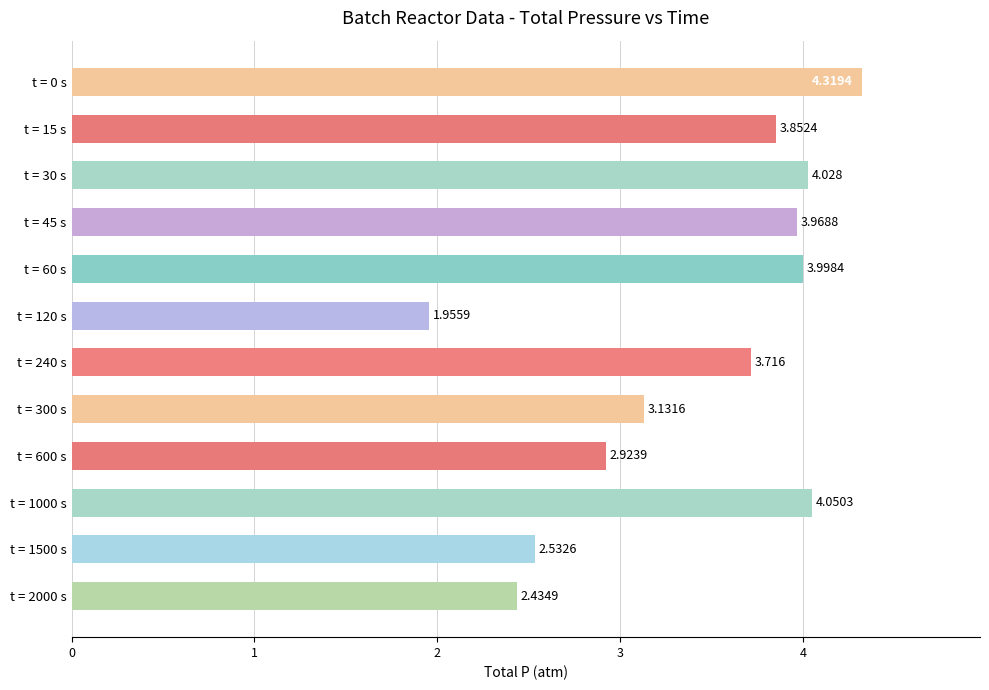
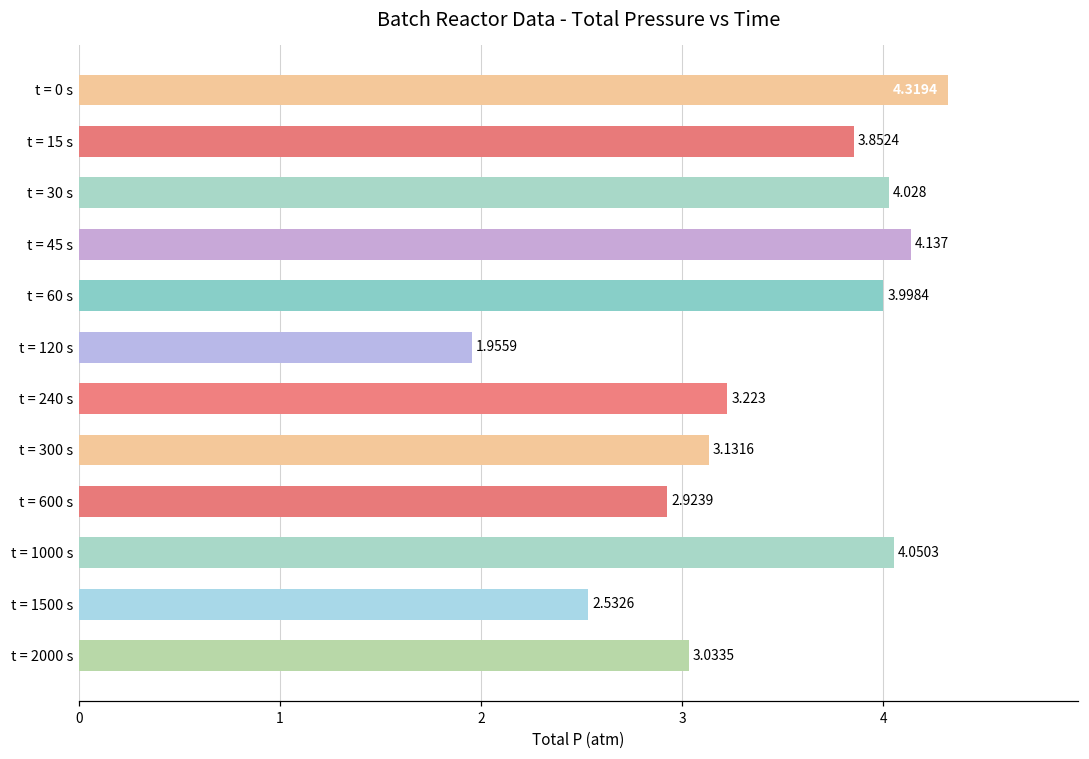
  {
    "t = 0 s": 4.3194,
    "t = 15 s": 3.8524,
    "t = 30 s": 4.028,
-   "t = 45 s": 3.9688,
+   "t = 45 s": 4.137,
    "t = 60 s": 3.9984,
    "t = 120 s": 1.9559,
-   "t = 240 s": 3.716,
+   "t = 240 s": 3.223,
    "t = 300 s": 3.1316,
    "t = 600 s": 2.9239,
    "t = 1000 s": 4.0503,
    "t = 1500 s": 2.5326,
-   "t = 2000 s": 2.4349
+   "t = 2000 s": 3.0335
  }
